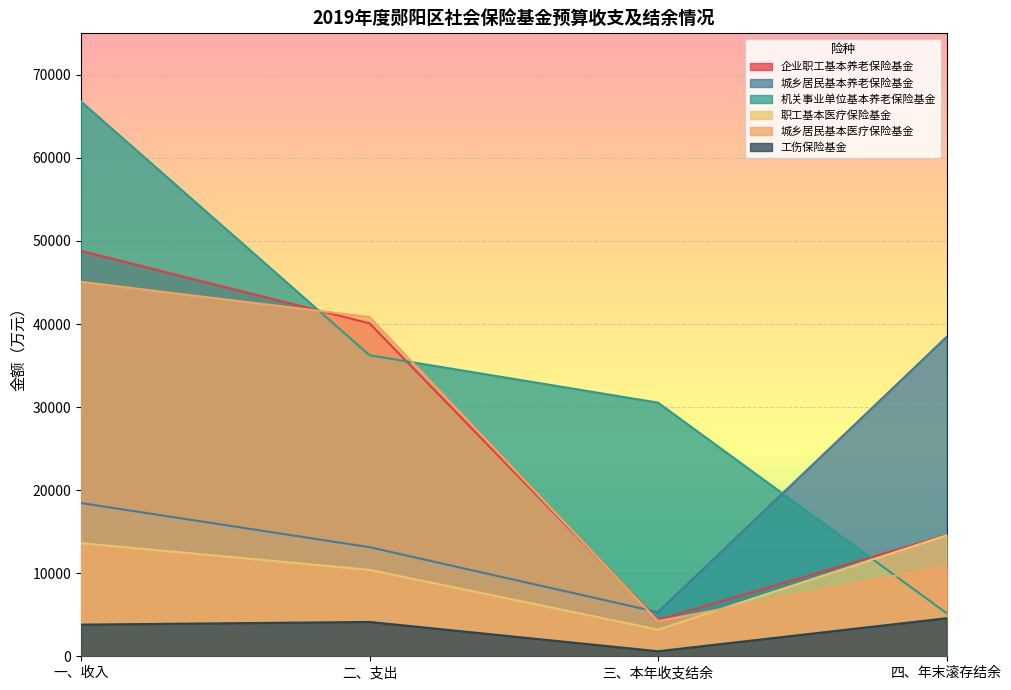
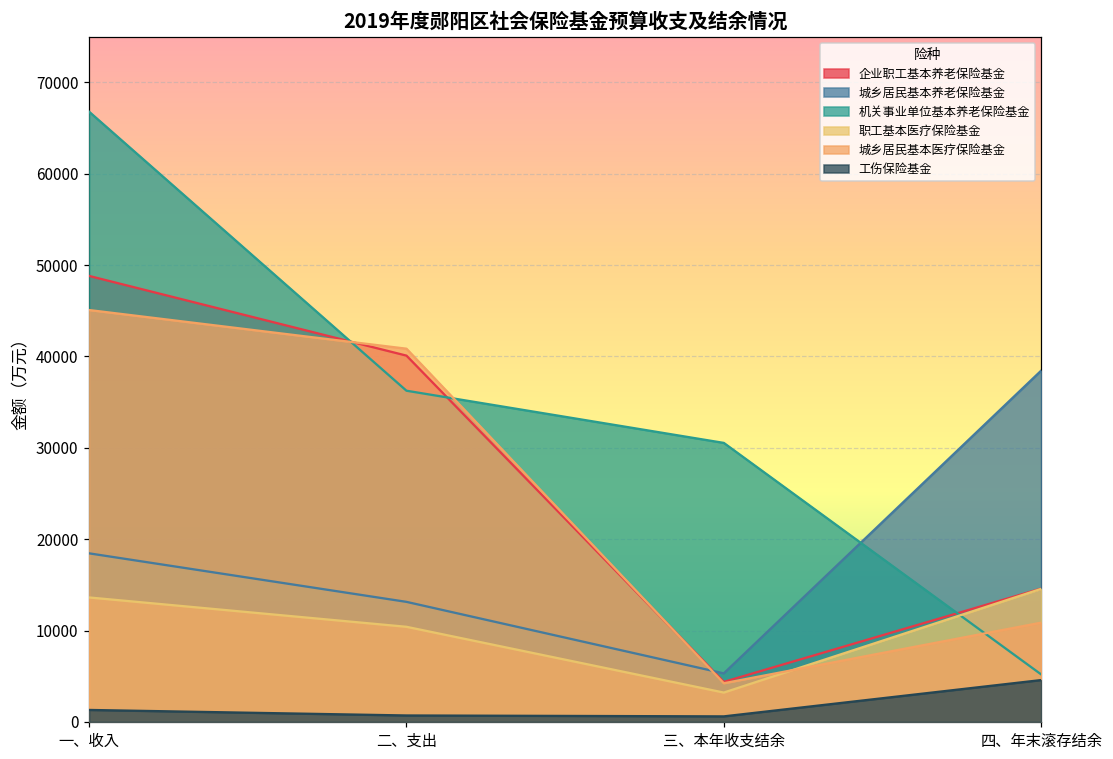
  {
    "企业职工基本养老保险基金": {
      "一、收入": 49000,
      "二、支出": 40000
    },
    "工伤保险基金": {
-     "一、收入": 4000,
-     "二、支出": 4000,
+     "一、收入": 1000,
+     "二、支出": 1000,
      "三、本年收支结余": 1000,
      "四、年末滚存结余": 5000
    }
  }
